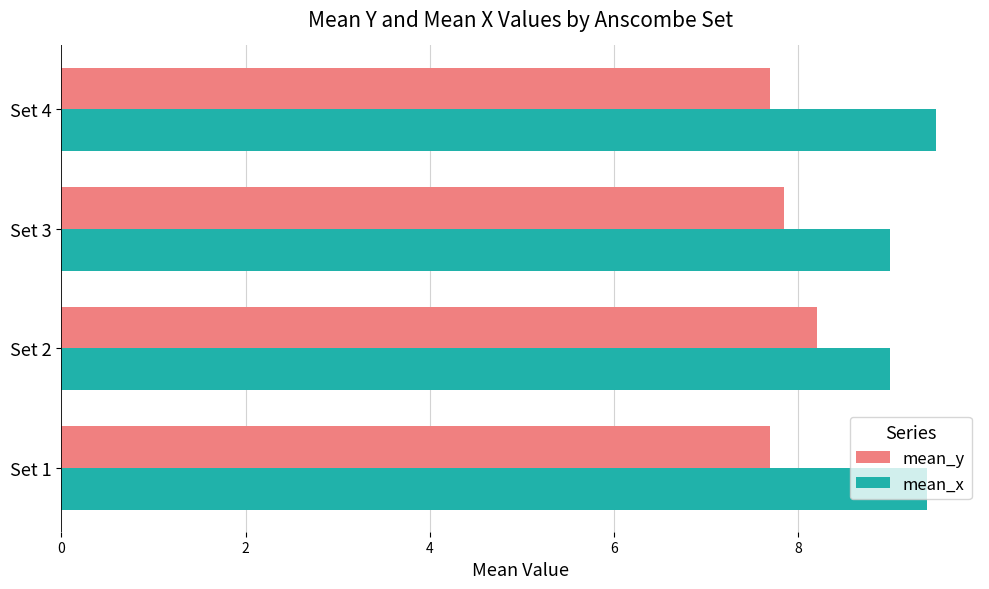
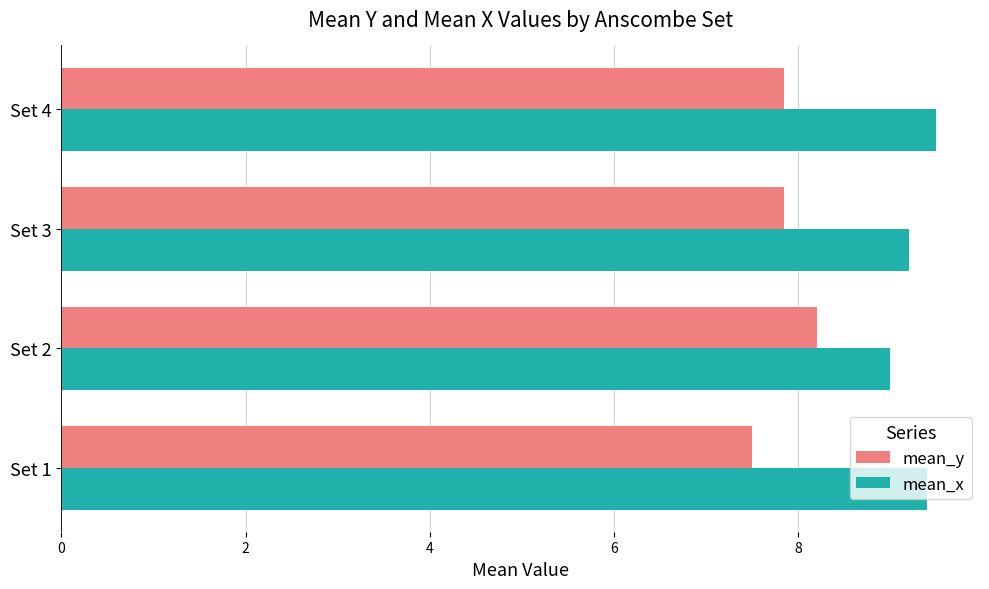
  {
    "mean_y": {
-     "Set 4": 7.7,
+     "Set 4": 7.8,
      "Set 3": 7.8,
      "Set 2": 8.2,
-     "Set 1": 7.7
+     "Set 1": 7.5
    },
    "mean_x": {
      "Set 4": 9.5,
-     "Set 3": 9.0,
+     "Set 3": 9.2,
      "Set 2": 9.0
    }
  }
